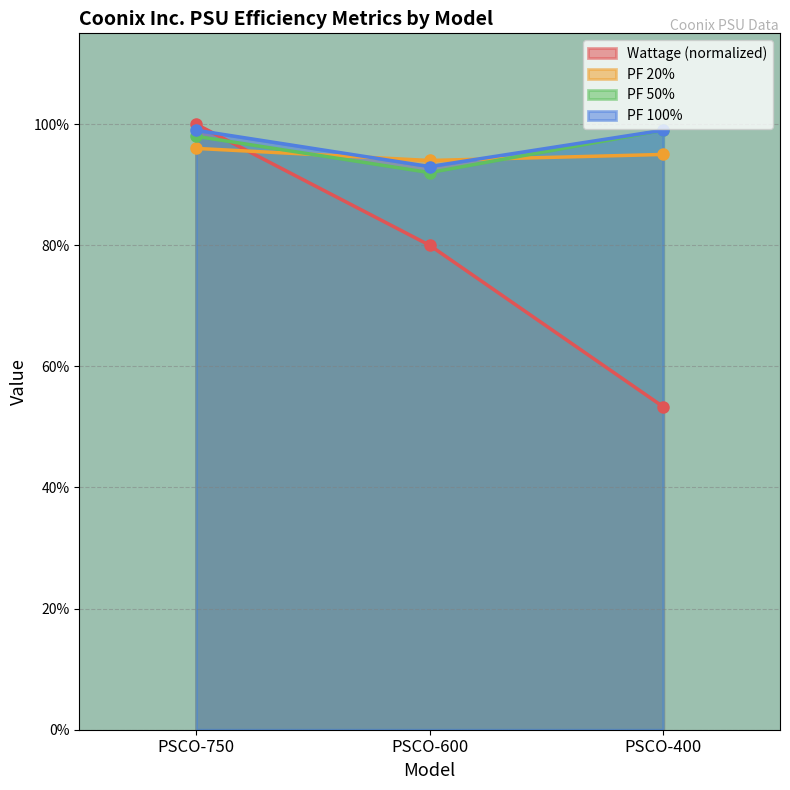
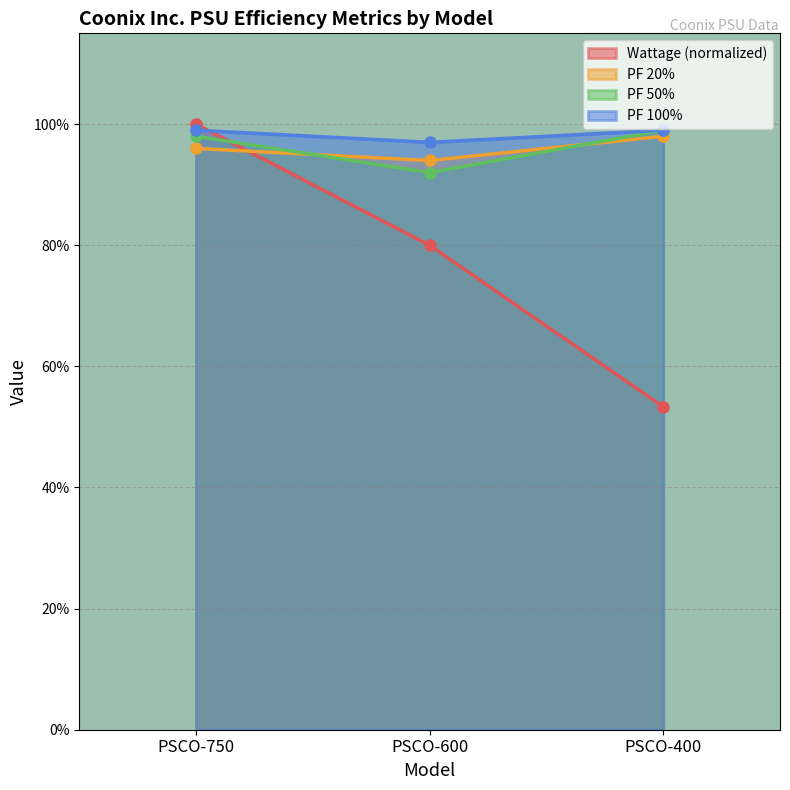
  {
    "Wattage (normalized)": {
      "PSCO-750": "100%",
      "PSCO-600": "80%",
      "PSCO-400": "53%"
    },
    "PF 20%": {
      "PSCO-750": "96%",
      "PSCO-600": "94%",
-     "PSCO-400": "95%"
+     "PSCO-400": "98%"
    },
    "PF 50%": {
      "PSCO-750": "98%",
      "PSCO-600": "92%"
    },
    "PF 100%": {
      "PSCO-750": "99%",
-     "PSCO-600": "93%"
+     "PSCO-600": "97%"
    }
  }
